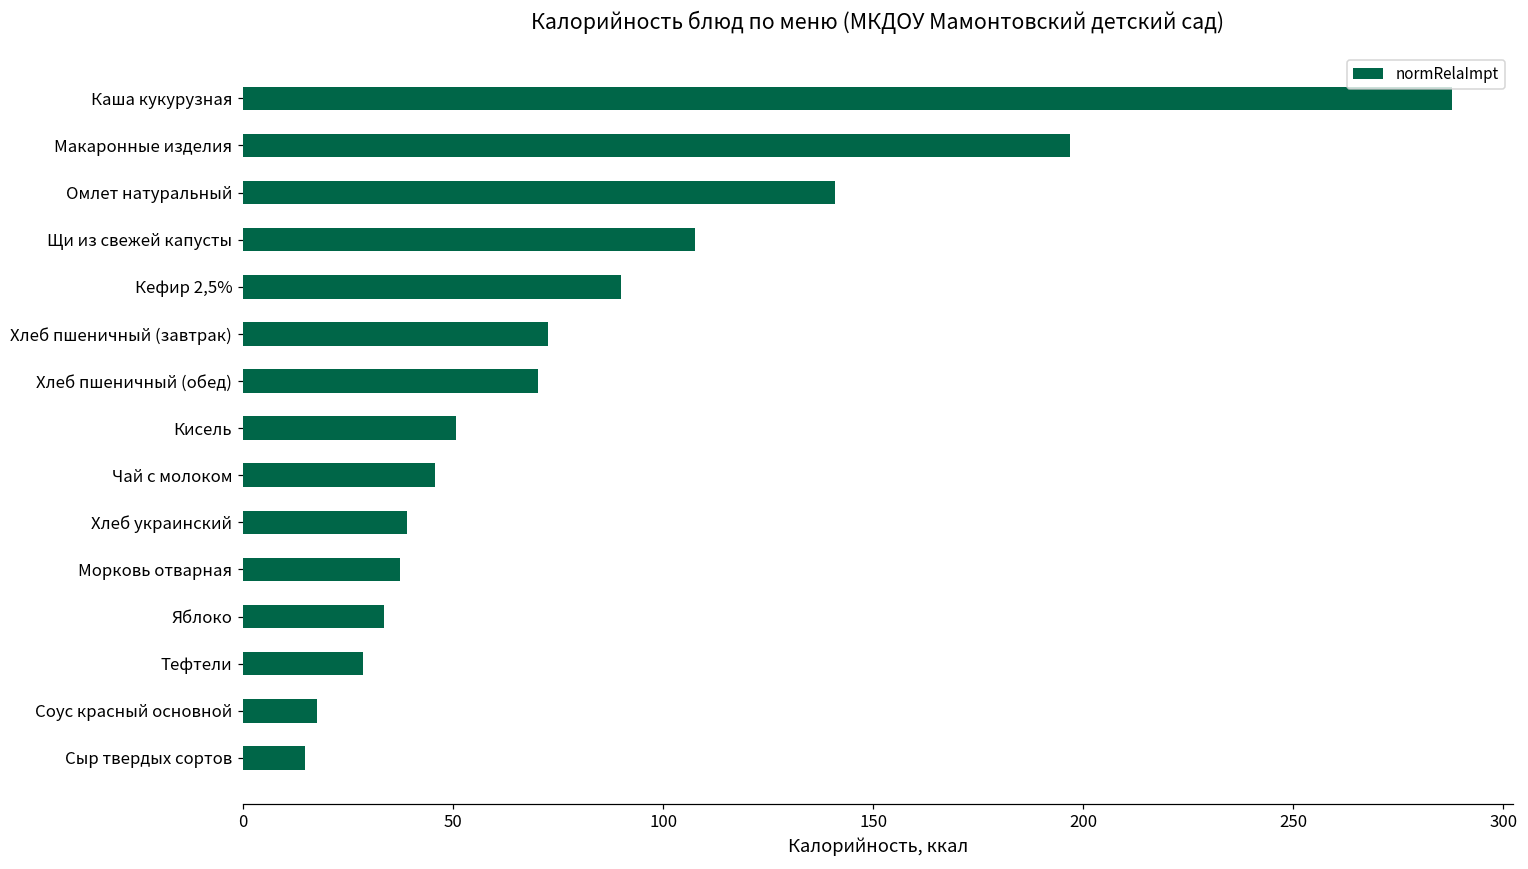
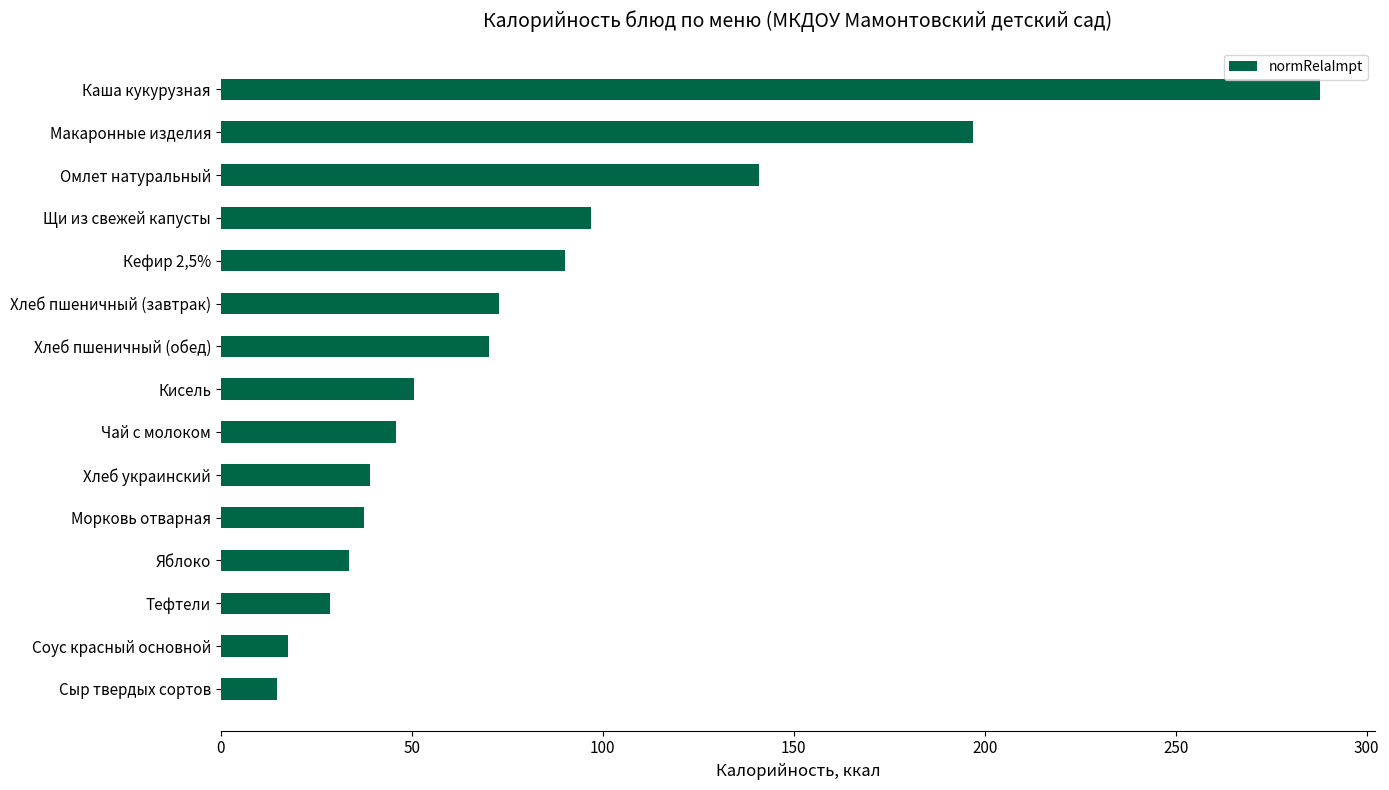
  {
    "Каша кукурузная": 288,
    "Макаронные изделия": 197,
    "Омлет натуральный": 141,
-   "Щи из свежей капусты": 108,
+   "Щи из свежей капусты": 97,
    "Кефир 2,5%": 90,
    "Хлеб пшеничный (завтрак)": 73,
    "Хлеб пшеничный (обед)": 70,
    "Кисель": 51,
    "Чай с молоком": 46,
    "Хлеб украинский": 39,
    "Морковь отварная": 38,
    "Яблоко": 34,
    "Тефтели": 29,
    "Соус красный основной": 18,
    "Сыр твердых сортов": 15
  }
